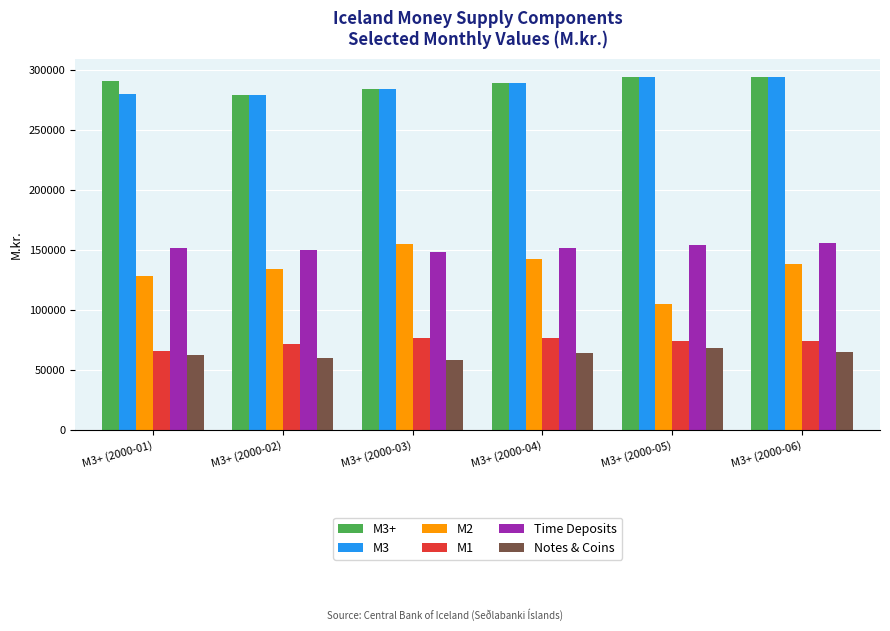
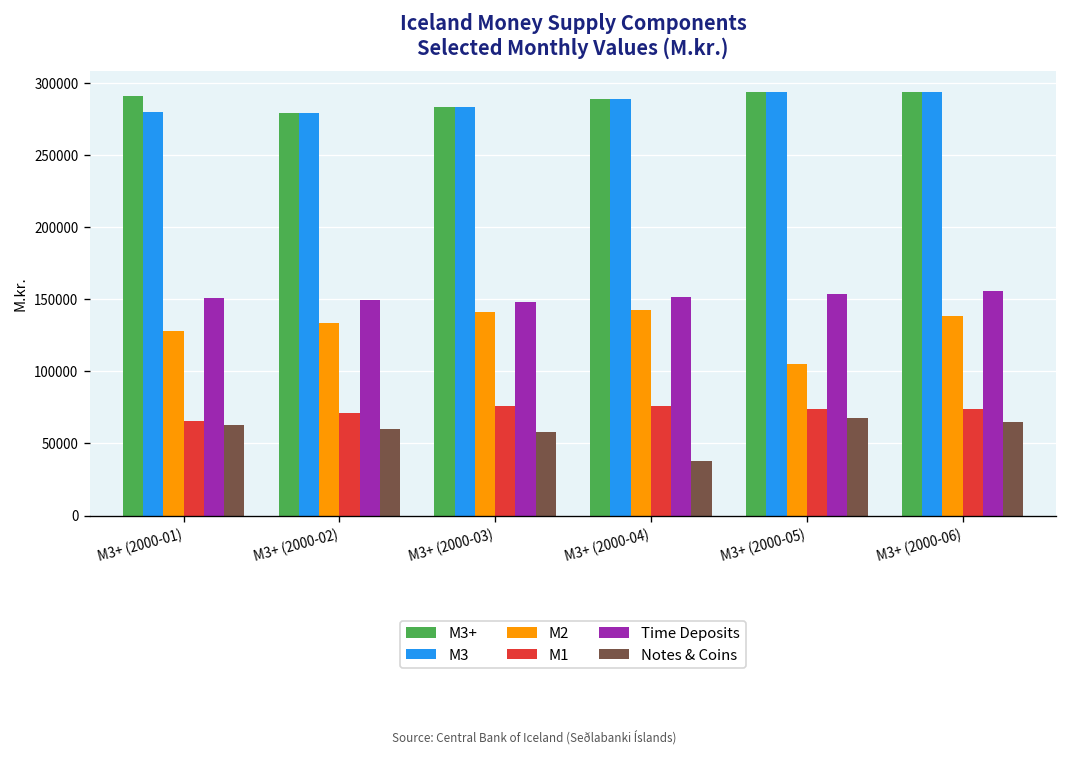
  {
    "M3+": {
      "M3+ (2000-01)": 291000,
      "M3+ (2000-02)": 279000,
      "M3+ (2000-03)": 284000,
      "M3+ (2000-04)": 289000,
      "M3+ (2000-05)": 294000,
      "M3+ (2000-06)": 294000
    },
    "M3": {
      "M3+ (2000-01)": 280000,
      "M3+ (2000-02)": 279000,
      "M3+ (2000-03)": 284000,
      "M3+ (2000-04)": 289000,
      "M3+ (2000-05)": 294000,
      "M3+ (2000-06)": 294000
    },
    "M2": {
      "M3+ (2000-01)": 128000,
      "M3+ (2000-02)": 134000,
-     "M3+ (2000-03)": 155000,
+     "M3+ (2000-03)": 141000,
      "M3+ (2000-04)": 142000,
      "M3+ (2000-05)": 105000,
      "M3+ (2000-06)": 138000
    },
    "M1": {
      "M3+ (2000-01)": 66000,
      "M3+ (2000-02)": 71000,
      "M3+ (2000-03)": 76000,
      "M3+ (2000-04)": 76000,
      "M3+ (2000-05)": 74000,
      "M3+ (2000-06)": 74000
    },
    "Time Deposits": {
      "M3+ (2000-01)": 151000,
      "M3+ (2000-02)": 150000,
      "M3+ (2000-03)": 148000,
      "M3+ (2000-04)": 152000,
      "M3+ (2000-05)": 154000,
      "M3+ (2000-06)": 156000
    },
    "Notes & Coins": {
      "M3+ (2000-01)": 63000,
      "M3+ (2000-02)": 60000,
      "M3+ (2000-03)": 58000,
-     "M3+ (2000-04)": 64000,
+     "M3+ (2000-04)": 38000,
      "M3+ (2000-05)": 68000,
      "M3+ (2000-06)": 65000
    }
  }
